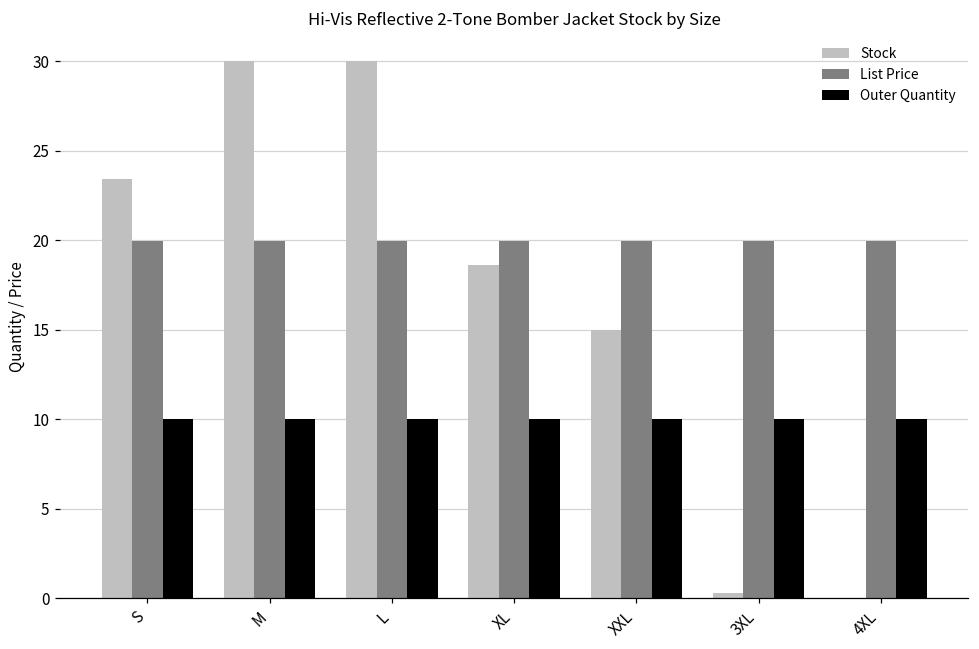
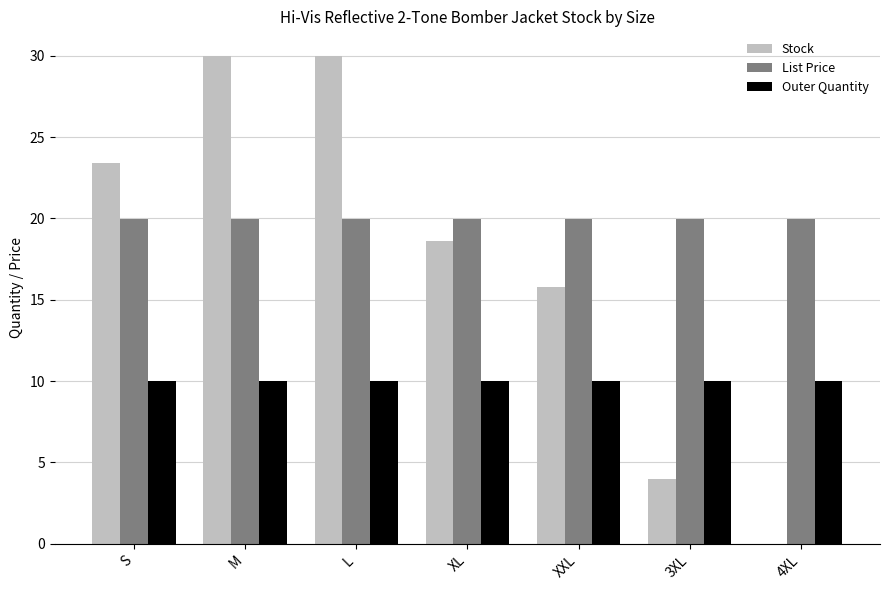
  {
    "Stock": {
      "S": 23.4,
      "M": 30.0,
      "L": 30.0,
      "XL": 18.6,
-     "XXL": 15.0,
-     "3XL": 0.3,
+     "XXL": 15.8,
+     "3XL": 4.0,
      "4XL": 0.0
    },
    "List Price": {
      "S": 20.0,
      "M": 20.0,
      "L": 20.0,
      "XL": 20.0,
      "XXL": 20.0,
      "3XL": 20.0,
      "4XL": 20.0
    },
    "Outer Quantity": {
      "S": 10.0,
      "M": 10.0,
      "L": 10.0,
      "XL": 10.0,
      "XXL": 10.0,
      "3XL": 10.0,
      "4XL": 10.0
    }
  }
